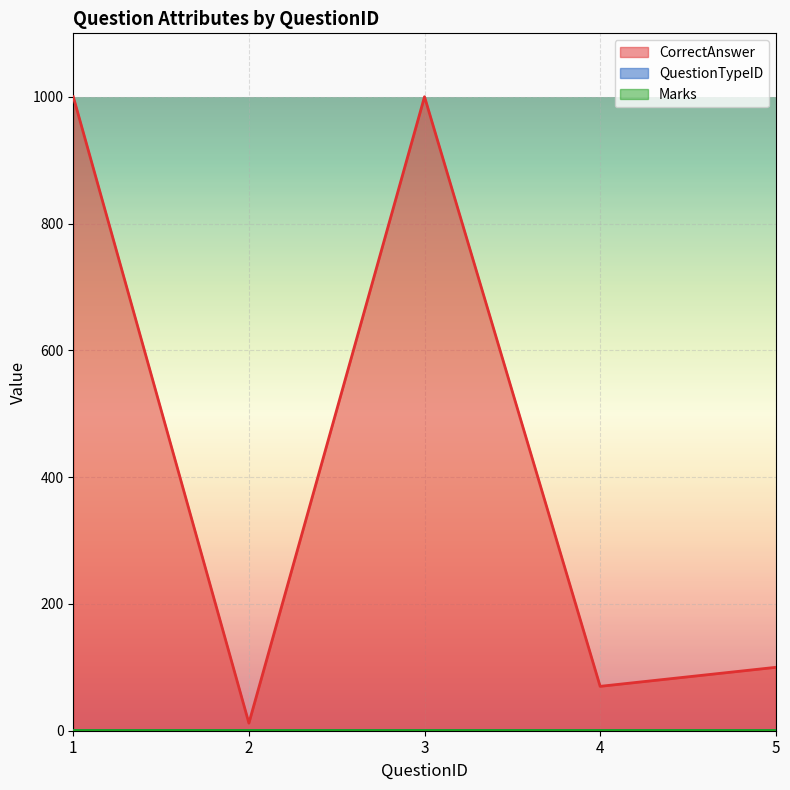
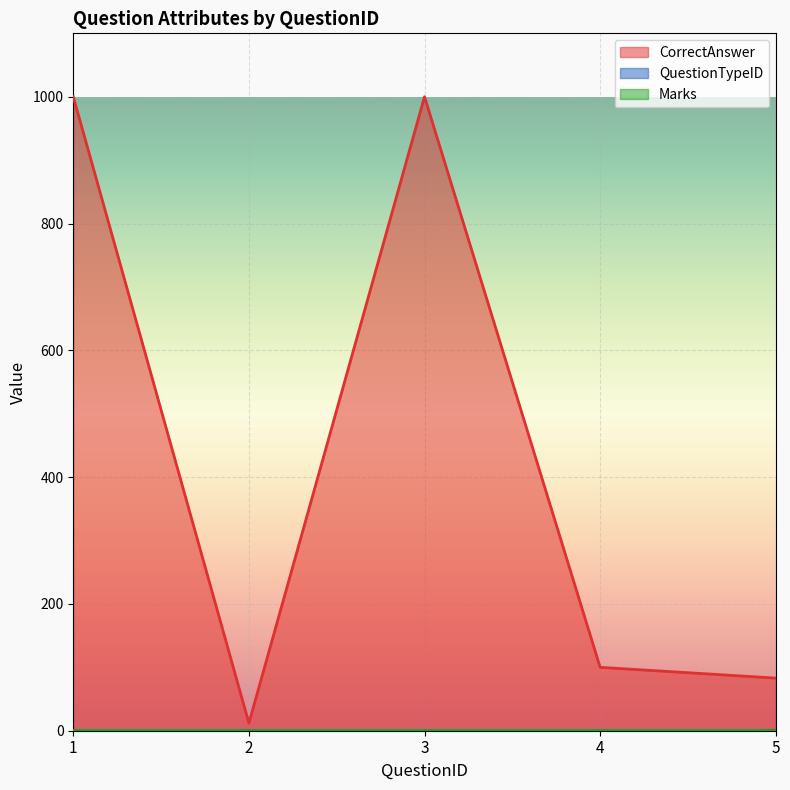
  {
    "CorrectAnswer": {
      "1": 1000,
      "2": 10,
      "3": 1000,
-     "4": 70,
-     "5": 100
+     "4": 100,
+     "5": 80
    },
    "Marks": {
      "1": 0,
      "2": 0,
      "3": 0,
      "4": 0,
      "5": 0
    }
  }
